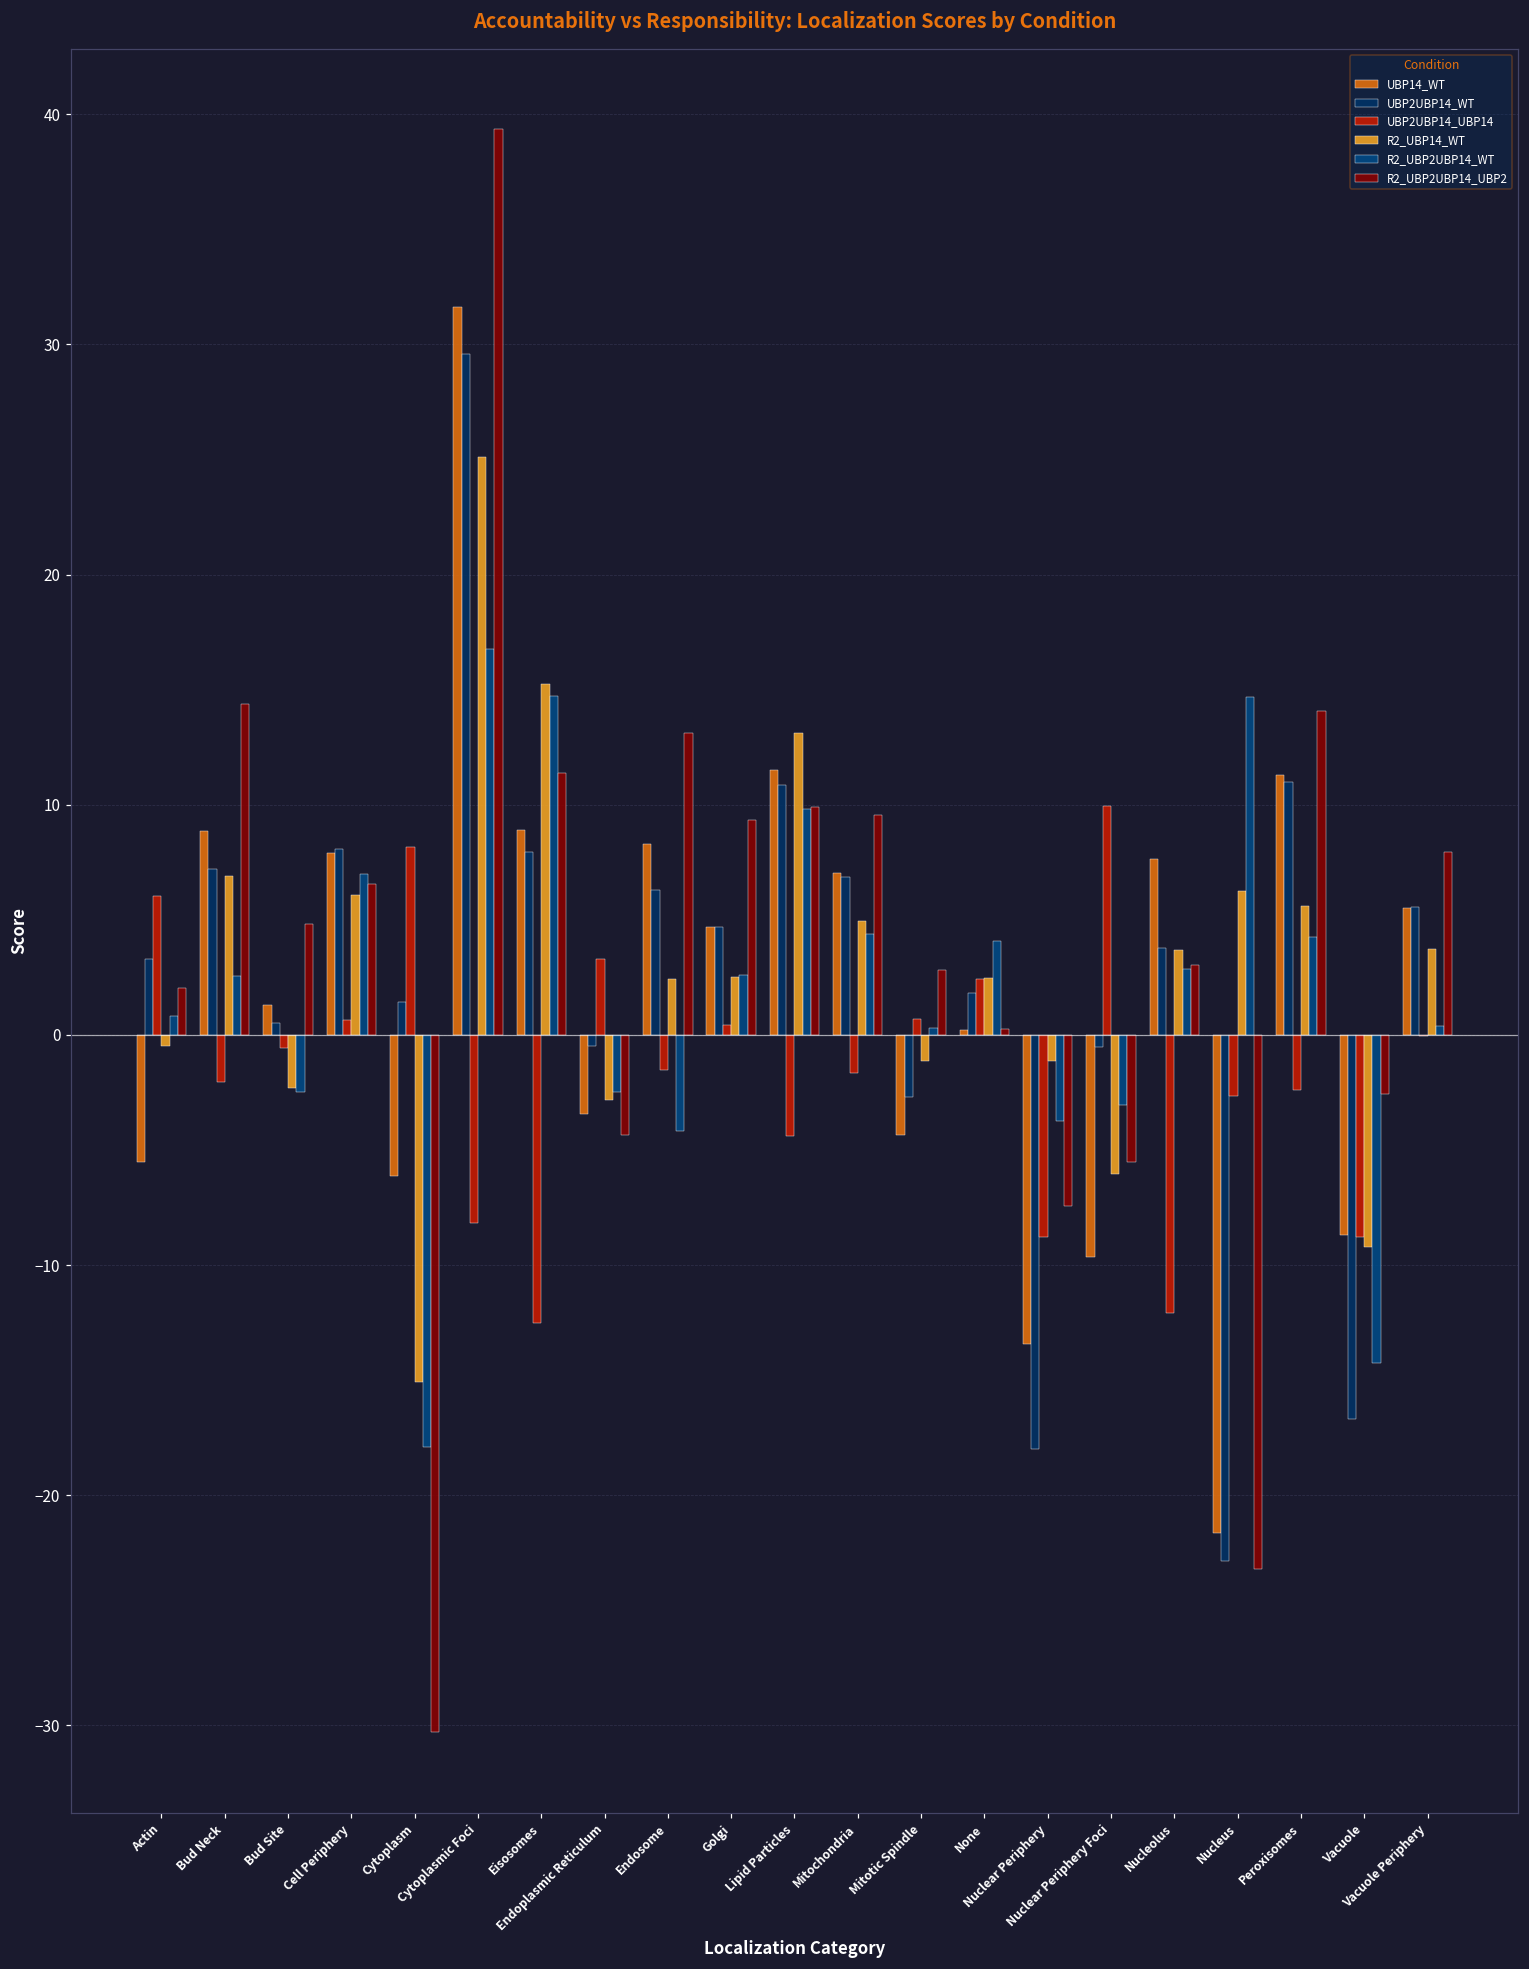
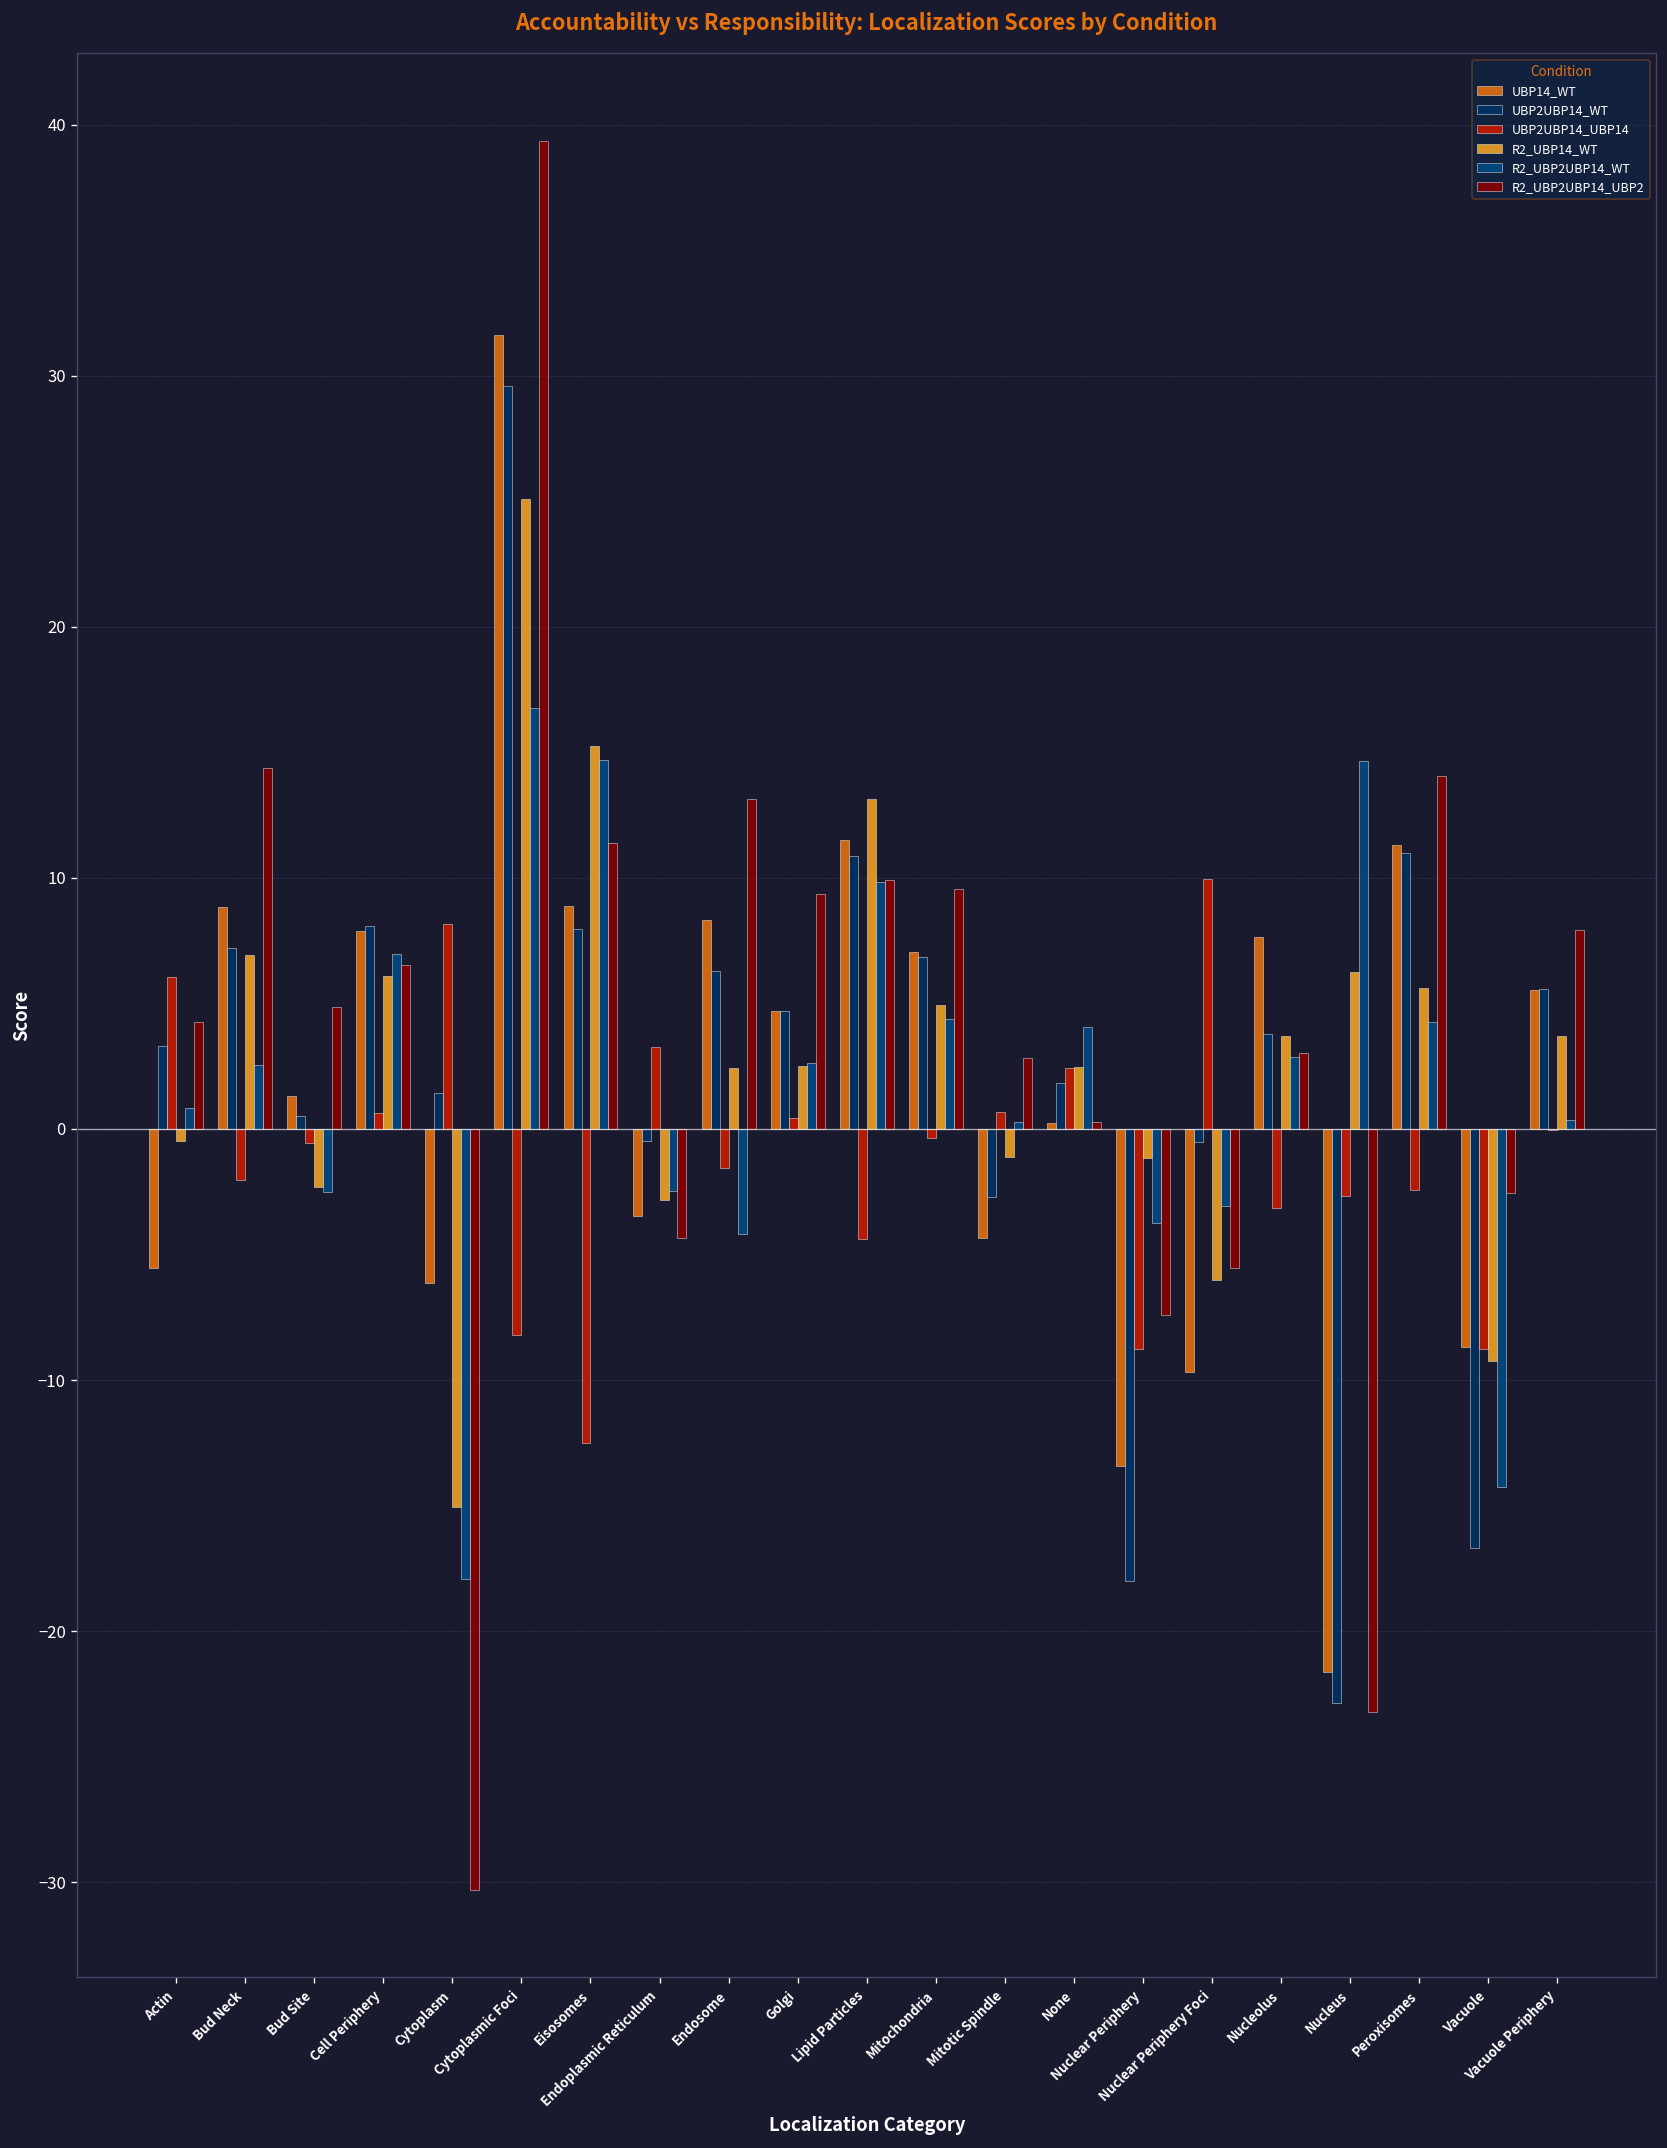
  {
    "UBP2UBP14_UBP14": {
      "Actin": 6.1,
      "Bud Neck": -2.0,
      "Bud Site": -0.6,
      "Cell Periphery": 0.7,
      "Cytoplasm": 8.2,
      "Cytoplasmic Foci": -8.2,
      "Eisosomes": -12.5,
      "Endoplasmic Reticulum": 3.3,
      "Endosome": -1.5,
      "Golgi": 0.4,
      "Lipid Particles": -4.4,
-     "Mitochondria": -1.6,
+     "Mitochondria": -0.3,
      "Mitotic Spindle": 0.7,
      "None": 2.4,
      "Nuclear Periphery": -8.8,
      "Nuclear Periphery Foci": 10.0,
-     "Nucleolus": -12.1,
+     "Nucleolus": -3.2,
      "Nucleus": -2.7,
      "Peroxisomes": -2.4,
      "Vacuole": -8.8
    },
    "R2_UBP2UBP14_UBP2": {
-     "Actin": 2.1,
+     "Actin": 4.3,
      "Bud Neck": 14.4,
      "Bud Site": 4.8,
      "Cell Periphery": 6.6,
      "Cytoplasm": -30.3,
      "Cytoplasmic Foci": 39.4,
      "Eisosomes": 11.4,
      "Endoplasmic Reticulum": -4.3,
      "Endosome": 13.1,
      "Golgi": 9.3,
      "Lipid Particles": 9.9,
      "Mitochondria": 9.6,
      "Mitotic Spindle": 2.8,
      "None": 0.3,
      "Nuclear Periphery": -7.4,
      "Nuclear Periphery Foci": -5.5,
      "Nucleolus": 3.0,
      "Nucleus": -23.2,
      "Peroxisomes": 14.1,
      "Vacuole": -2.6,
      "Vacuole Periphery": 7.9
    }
  }
